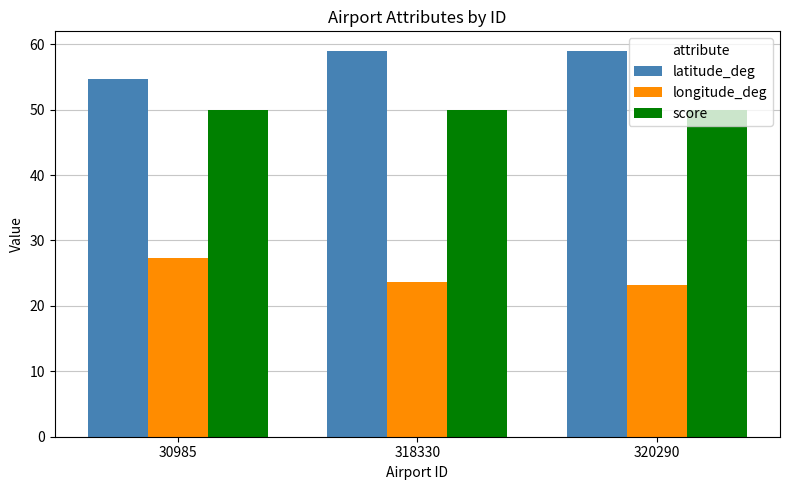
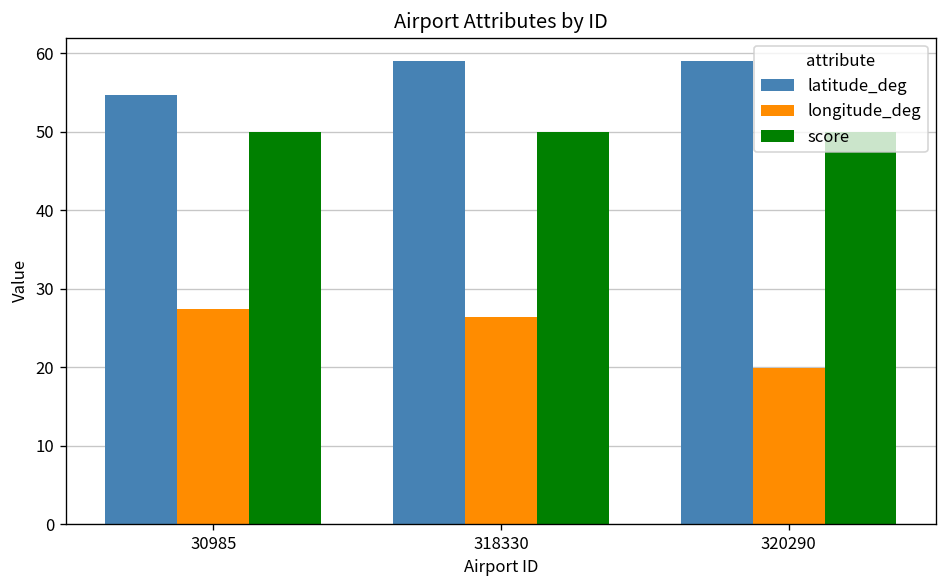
  {
    "latitude_deg": {
      "30985": 55,
      "318330": 59,
      "320290": 59
    },
    "longitude_deg": {
      "30985": 27,
-     "318330": 24,
-     "320290": 23
+     "318330": 26,
+     "320290": 20
    },
    "score": {
      "30985": 50,
      "318330": 50
    }
  }
